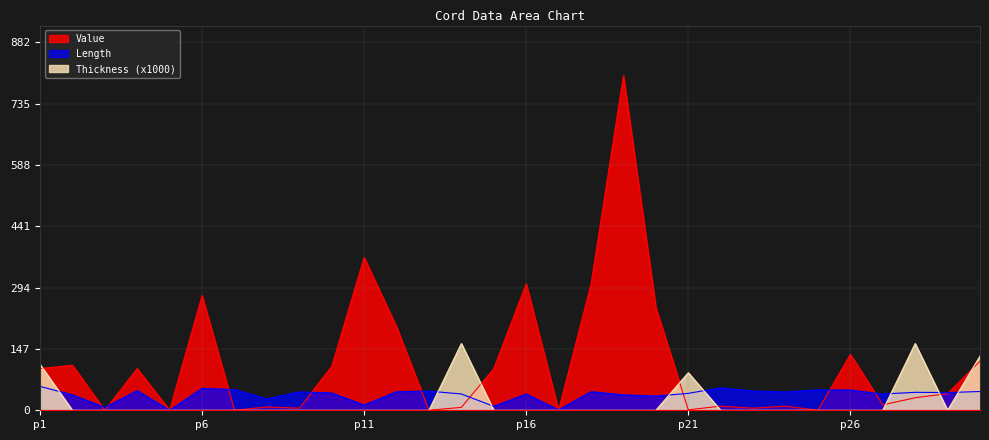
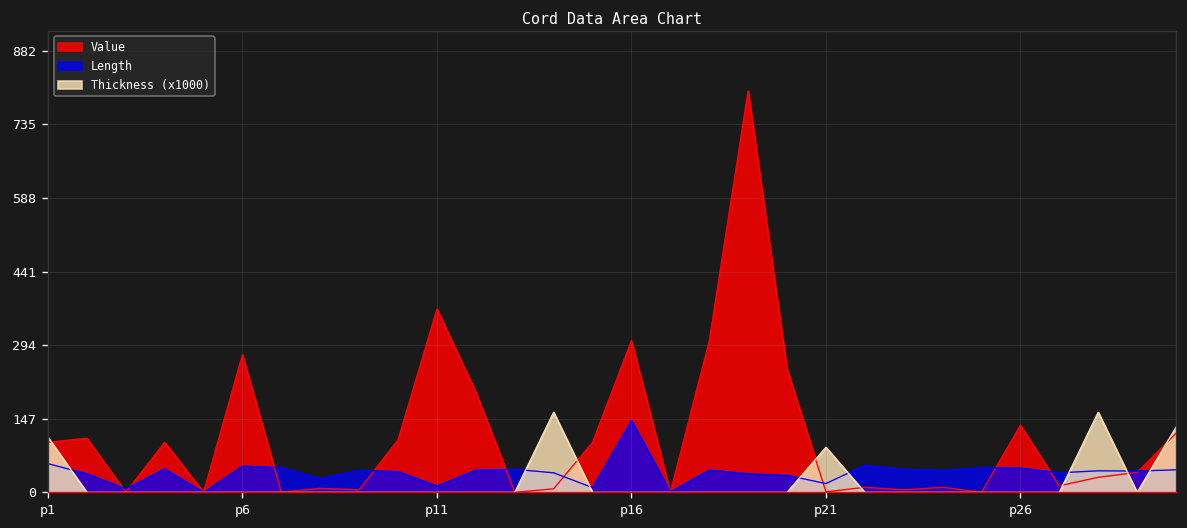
  {
    "Value": {
      "p1": 100,
      "p6": 280,
      "p11": 370,
      "p16": 300,
      "p21": 0,
      "p26": 130
    },
    "Length": {
      "p1": 60,
      "p6": 50,
      "p11": 10,
-     "p16": 40,
-     "p21": 40,
+     "p16": 140,
+     "p21": 20,
      "p26": 50
    },
    "Thickness (x1000)": {
      "p1": 110,
      "p6": 0,
      "p11": 0,
      "p16": 0,
      "p21": 90,
      "p26": 0
    }
  }
